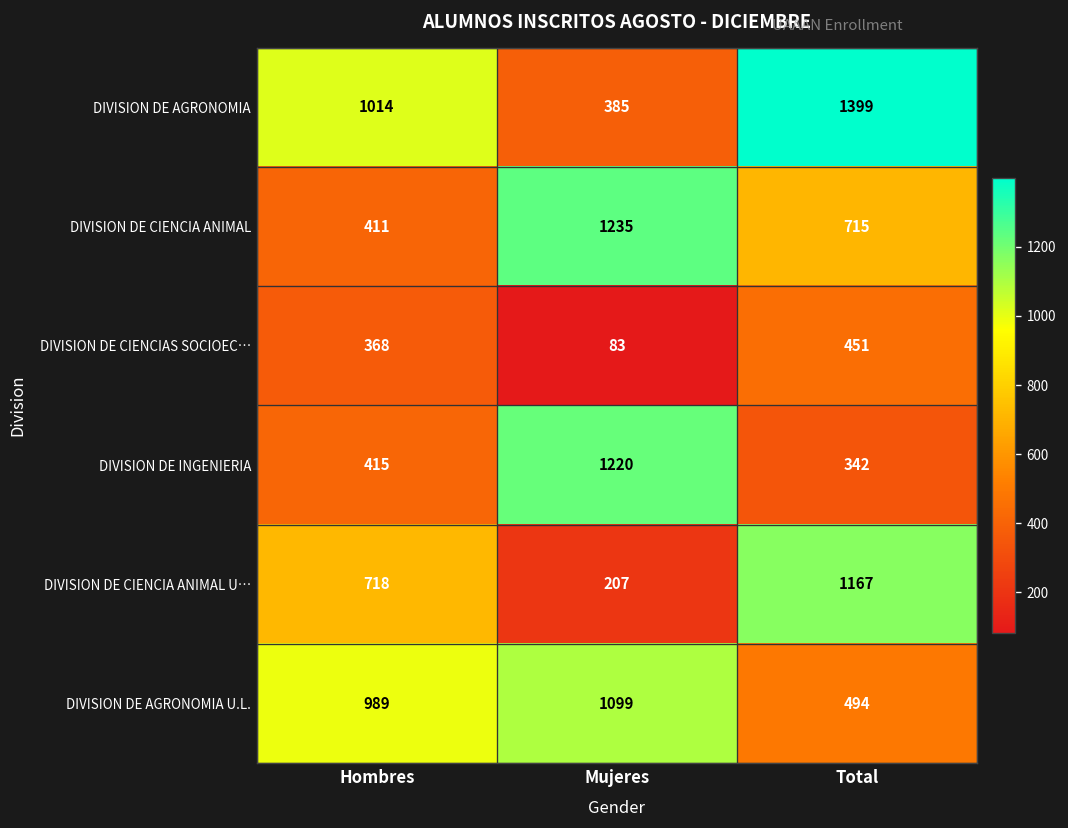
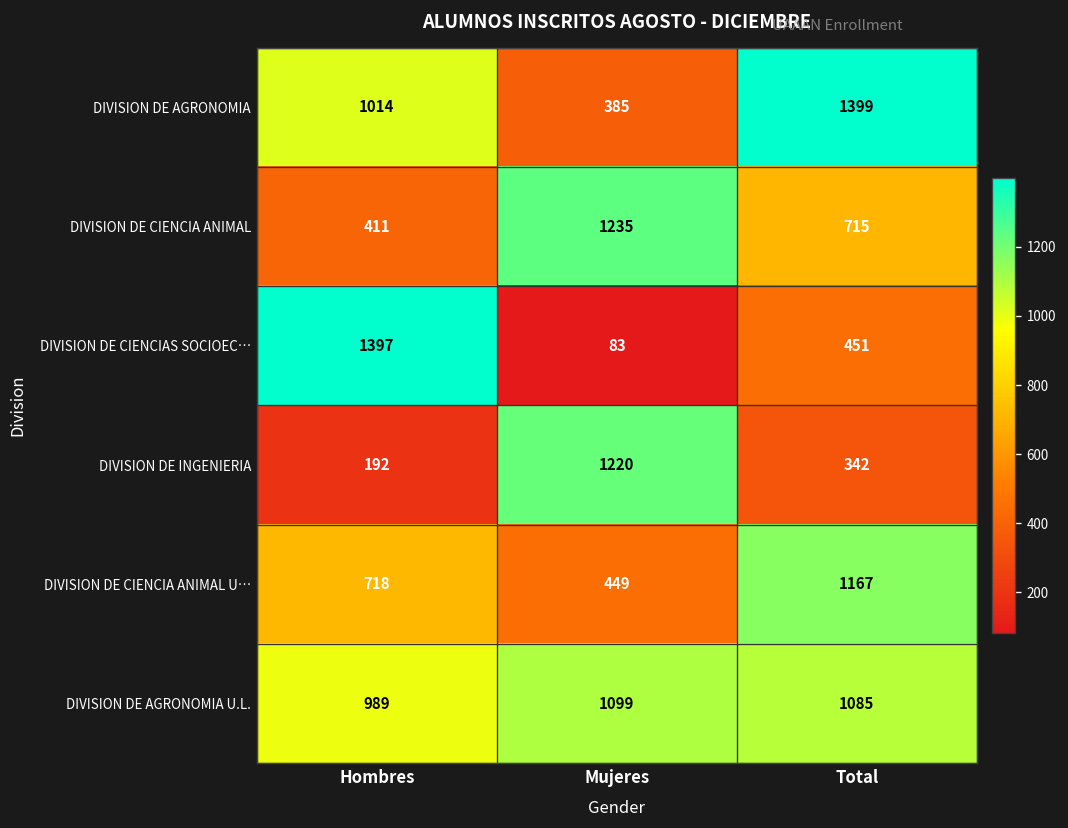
  {
    "DIVISION DE AGRONOMIA": {
      "Hombres": 1014,
      "Mujeres": 385,
      "Total": 1399
    },
    "DIVISION DE CIENCIA ANIMAL": {
      "Hombres": 411,
      "Mujeres": 1235,
      "Total": 715
    },
    "DIVISION DE CIENCIAS SOCIOEC…": {
-     "Hombres": 368,
+     "Hombres": 1397,
      "Mujeres": 83,
      "Total": 451
    },
    "DIVISION DE INGENIERIA": {
-     "Hombres": 415,
+     "Hombres": 192,
      "Mujeres": 1220,
      "Total": 342
    },
    "DIVISION DE CIENCIA ANIMAL U…": {
      "Hombres": 718,
-     "Mujeres": 207,
+     "Mujeres": 449,
      "Total": 1167
    },
    "DIVISION DE AGRONOMIA U.L.": {
      "Hombres": 989,
      "Mujeres": 1099,
-     "Total": 494
+     "Total": 1085
    }
  }
